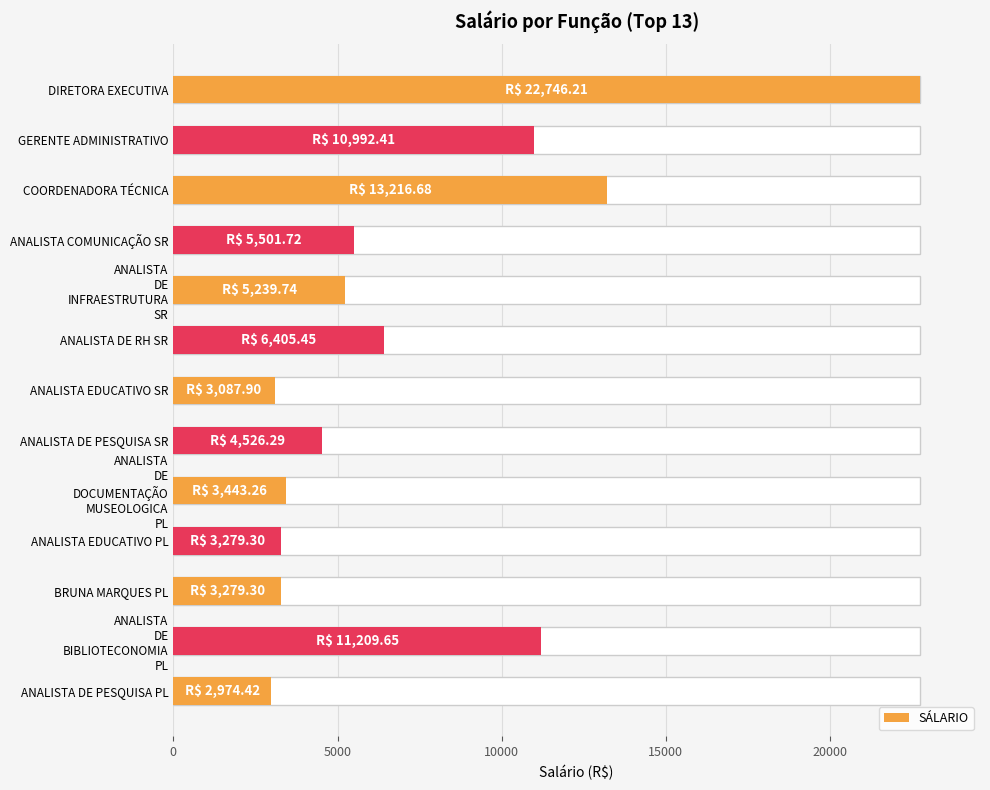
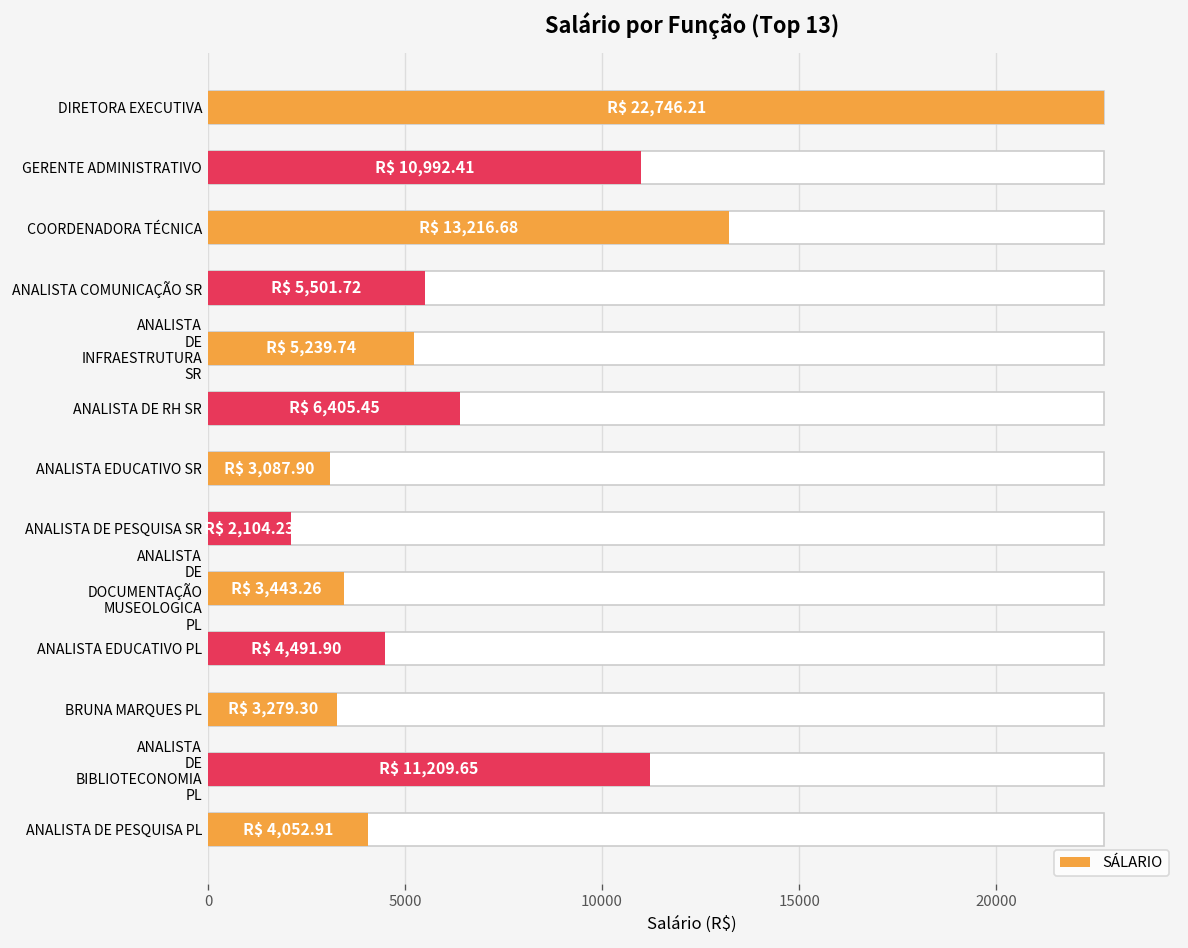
  {
    "SÁLARIO": {
      "DIRETORA EXECUTIVA": "22,746.21",
-     "ANALISTA DE PESQUISA SR": "4,526.29",
-     "ANALISTA EDUCATIVO PL": "3,279.30",
-     "ANALISTA DE PESQUISA PL": "2,974.42"
+     "ANALISTA DE PESQUISA SR": "2,104.23",
+     "ANALISTA EDUCATIVO PL": "4,491.90",
+     "ANALISTA DE PESQUISA PL": "4,052.91"
    }
  }
